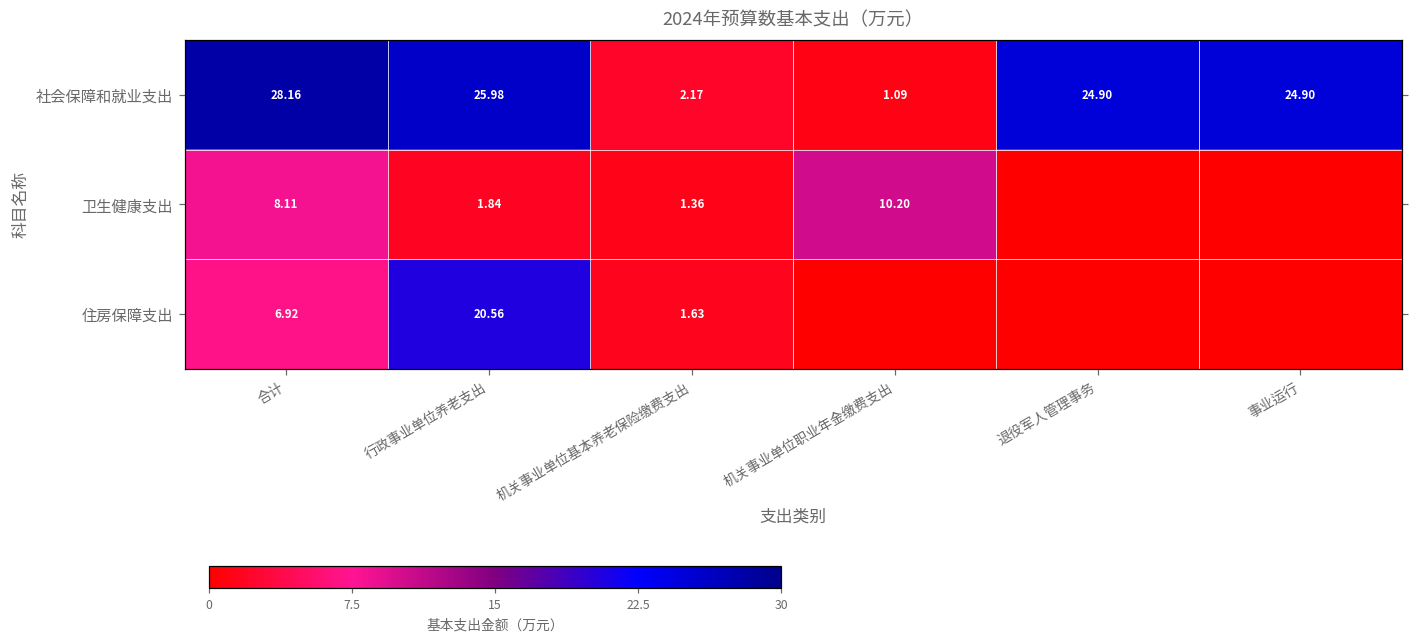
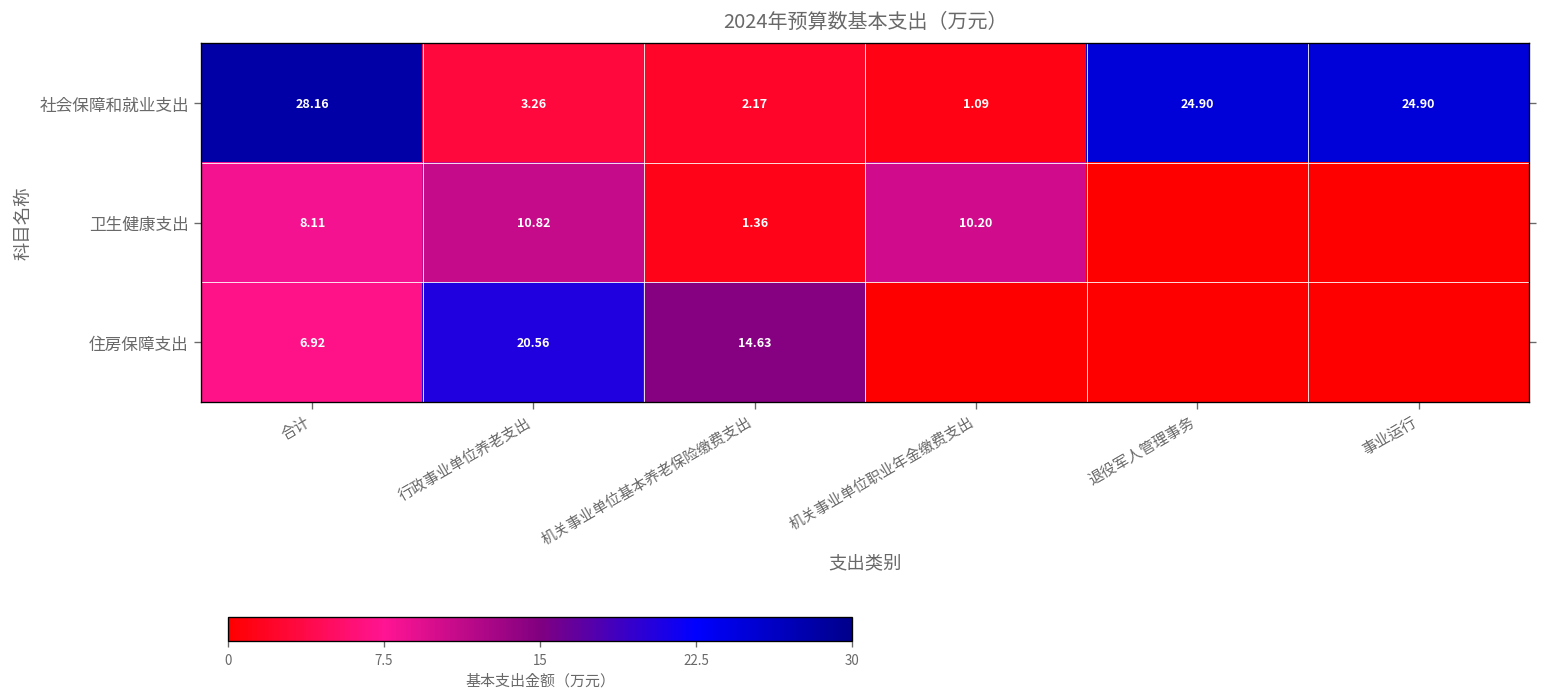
  {
    "社会保障和就业支出": {
      "合计": 28.16,
-     "行政事业单位养老支出": 25.98,
+     "行政事业单位养老支出": 3.26,
      "机关事业单位基本养老保险缴费支出": 2.17,
      "机关事业单位职业年金缴费支出": 1.09,
      "退役军人管理事务": 24.90,
      "事业运行": 24.90
    },
    "卫生健康支出": {
      "合计": 8.11,
-     "行政事业单位养老支出": 1.84,
+     "行政事业单位养老支出": 10.82,
      "机关事业单位基本养老保险缴费支出": 1.36,
      "机关事业单位职业年金缴费支出": 10.20
    },
    "住房保障支出": {
      "合计": 6.92,
      "行政事业单位养老支出": 20.56,
-     "机关事业单位基本养老保险缴费支出": 1.63
+     "机关事业单位基本养老保险缴费支出": 14.63
    }
  }
